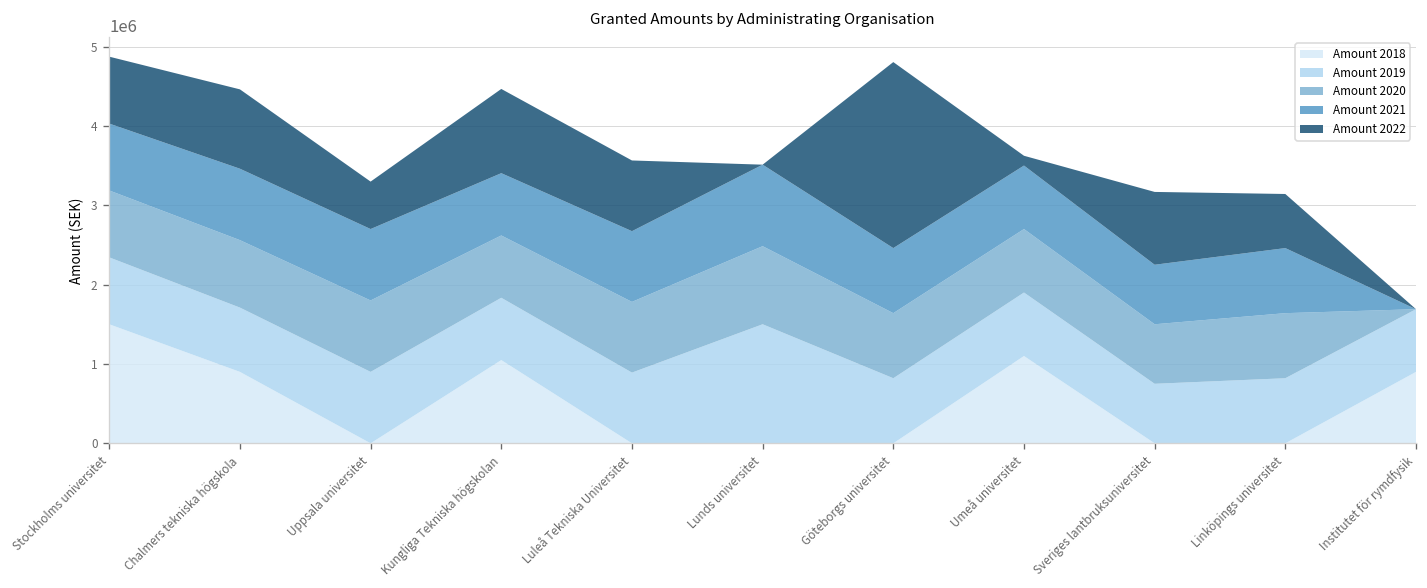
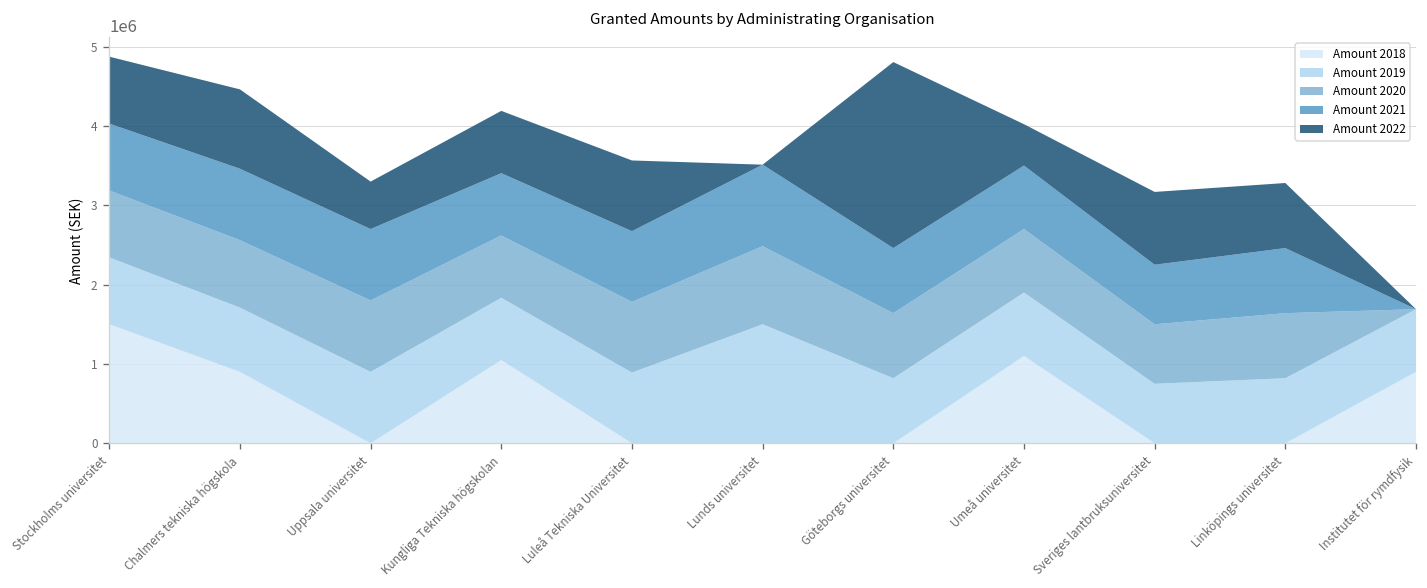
  {
    "Amount 2022": {
      "Stockholms universitet": 800000,
      "Chalmers tekniska högskola": 1000000,
      "Uppsala universitet": 600000,
-     "Kungliga Tekniska högskolan": 1100000,
+     "Kungliga Tekniska högskolan": 800000,
      "Luleå Tekniska Universitet": 900000,
      "Göteborgs universitet": 2300000,
-     "Umeå universitet": 100000,
+     "Umeå universitet": 500000,
      "Sveriges lantbruksuniversitet": 900000,
-     "Linköpings universitet": 700000
+     "Linköpings universitet": 800000
    }
  }
